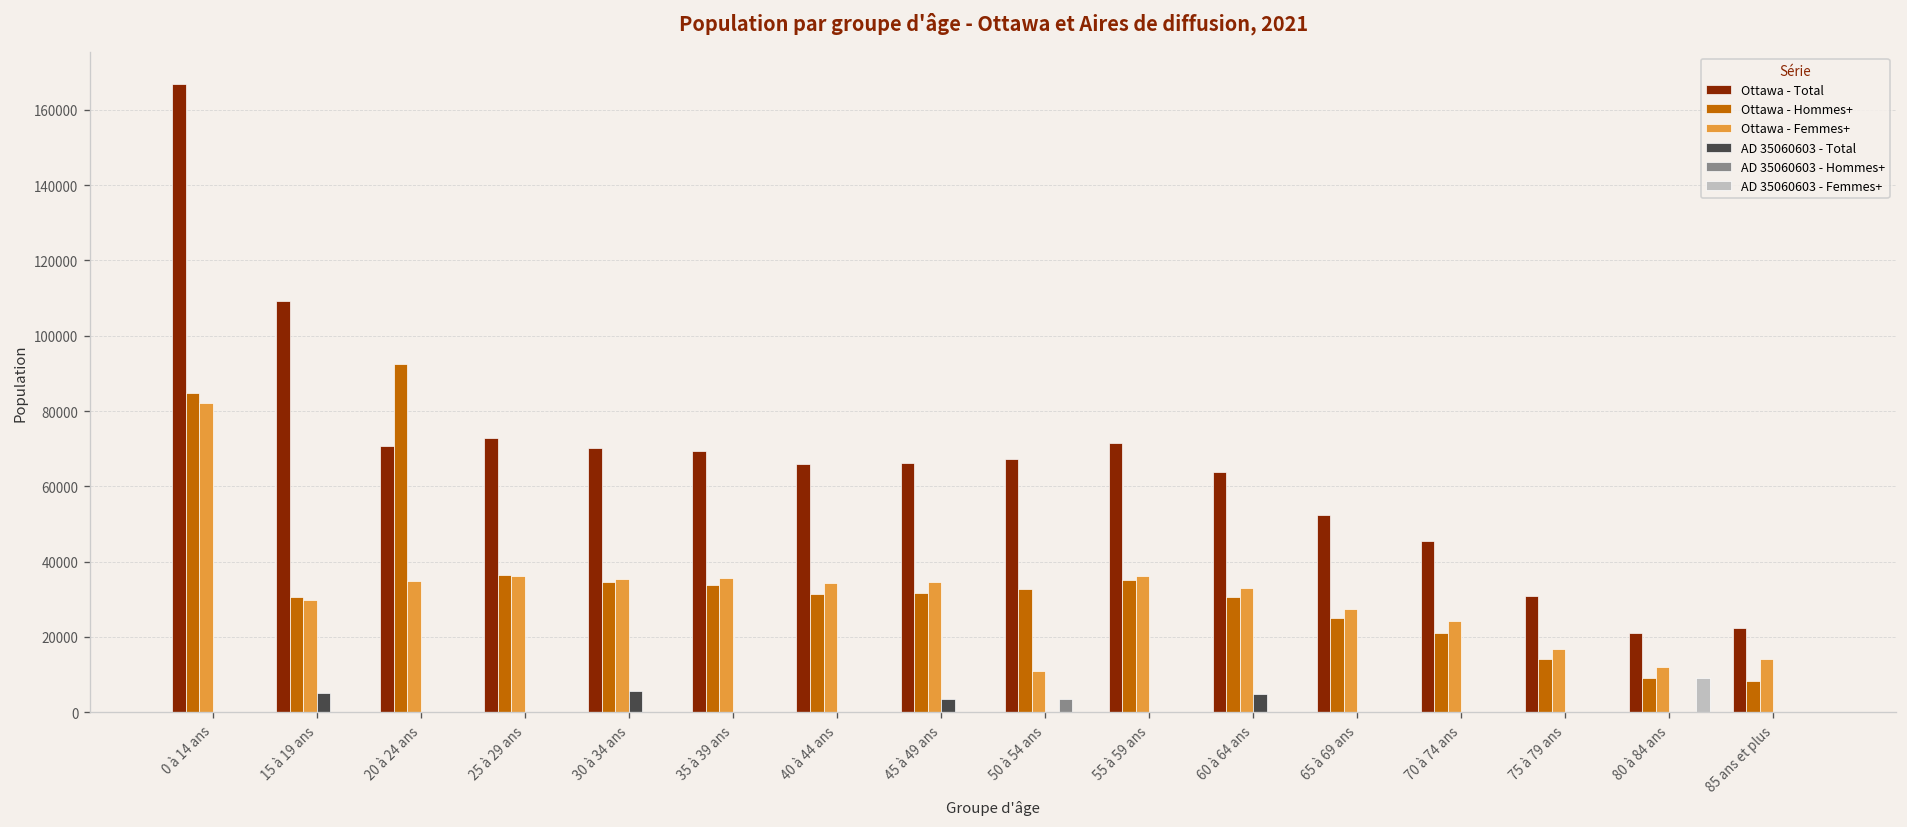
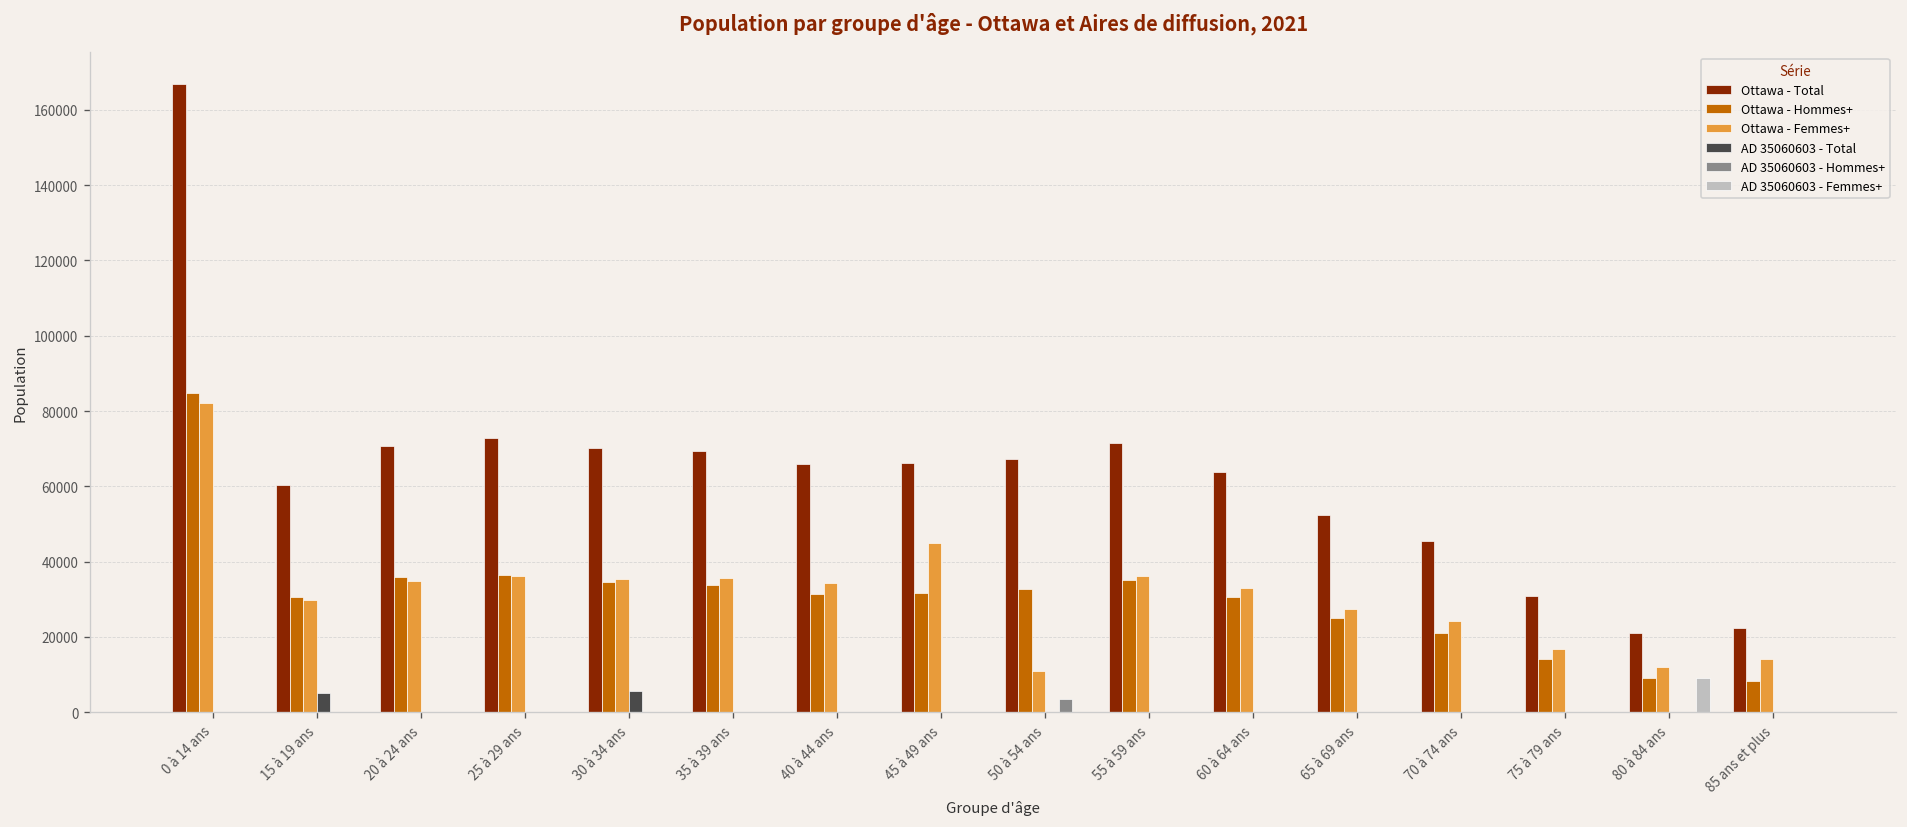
  {
    "Ottawa - Total": {
      "0 à 14 ans": 167000,
-     "15 à 19 ans": 109000,
+     "15 à 19 ans": 60000,
      "20 à 24 ans": 71000,
      "25 à 29 ans": 73000,
      "30 à 34 ans": 70000,
      "35 à 39 ans": 70000,
      "40 à 44 ans": 66000,
      "45 à 49 ans": 66000,
      "50 à 54 ans": 67000,
      "55 à 59 ans": 71000,
      "60 à 64 ans": 64000,
      "65 à 69 ans": 52000,
      "70 à 74 ans": 45000,
      "75 à 79 ans": 31000,
      "80 à 84 ans": 21000,
      "85 ans et plus": 22000
    },
    "Ottawa - Hommes+": {
      "0 à 14 ans": 85000,
      "15 à 19 ans": 31000,
-     "20 à 24 ans": 92000,
+     "20 à 24 ans": 36000,
      "25 à 29 ans": 37000,
      "30 à 34 ans": 35000,
      "35 à 39 ans": 34000,
      "40 à 44 ans": 32000,
      "45 à 49 ans": 32000,
      "50 à 54 ans": 33000,
      "55 à 59 ans": 35000,
      "60 à 64 ans": 31000,
      "65 à 69 ans": 25000,
      "70 à 74 ans": 21000,
      "75 à 79 ans": 14000,
      "80 à 84 ans": 9000,
      "85 ans et plus": 8000
    },
    "Ottawa - Femmes+": {
      "0 à 14 ans": 82000,
      "15 à 19 ans": 30000,
      "20 à 24 ans": 35000,
      "25 à 29 ans": 36000,
      "30 à 34 ans": 36000,
      "35 à 39 ans": 36000,
      "40 à 44 ans": 34000,
-     "45 à 49 ans": 35000,
+     "45 à 49 ans": 45000,
      "50 à 54 ans": 11000,
      "55 à 59 ans": 36000,
      "60 à 64 ans": 33000,
      "65 à 69 ans": 27000,
      "70 à 74 ans": 24000,
      "75 à 79 ans": 17000,
      "80 à 84 ans": 12000,
      "85 ans et plus": 14000
    },
    "AD 35060603 - Total": {
      "15 à 19 ans": 5000,
      "30 à 34 ans": 6000,
-     "45 à 49 ans": 3000,
-     "60 à 64 ans": 5000
+     "45 à 49 ans": 0,
+     "60 à 64 ans": 0
    },
    "AD 35060603 - Hommes+": {
      "50 à 54 ans": 4000
    },
    "AD 35060603 - Femmes+": {
      "80 à 84 ans": 9000
    }
  }
